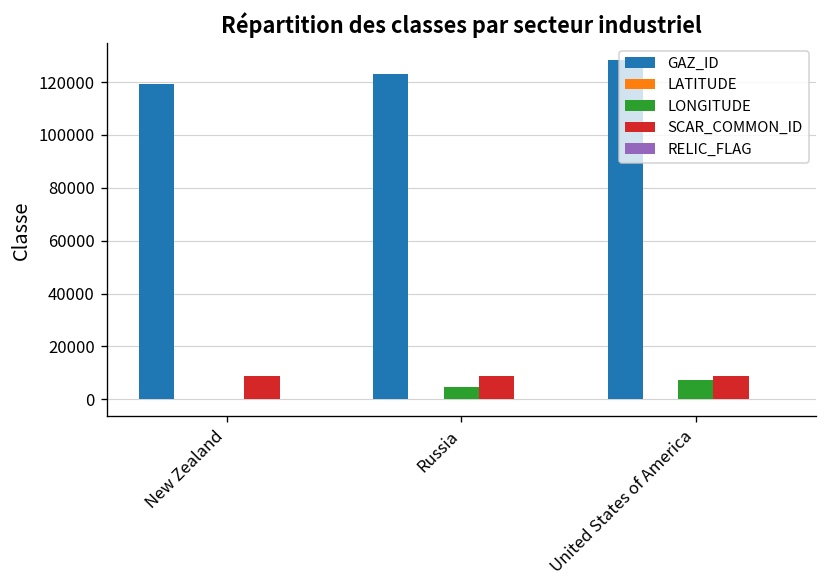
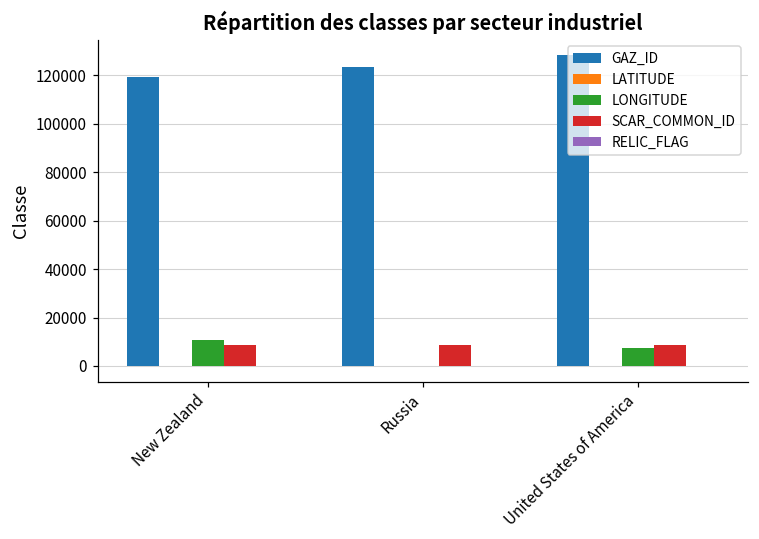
  {
    "GAZ_ID": {
      "New Zealand": 119000,
      "Russia": 123000
    },
    "LONGITUDE": {
-     "New Zealand": 0,
-     "Russia": 5000,
+     "New Zealand": 11000,
+     "Russia": 0,
      "United States of America": 7000
    },
    "SCAR_COMMON_ID": {
      "New Zealand": 9000,
      "Russia": 9000,
      "United States of America": 9000
    },
    "RELIC_FLAG": {
      "New Zealand": 0,
      "Russia": 0,
      "United States of America": 0
    }
  }
